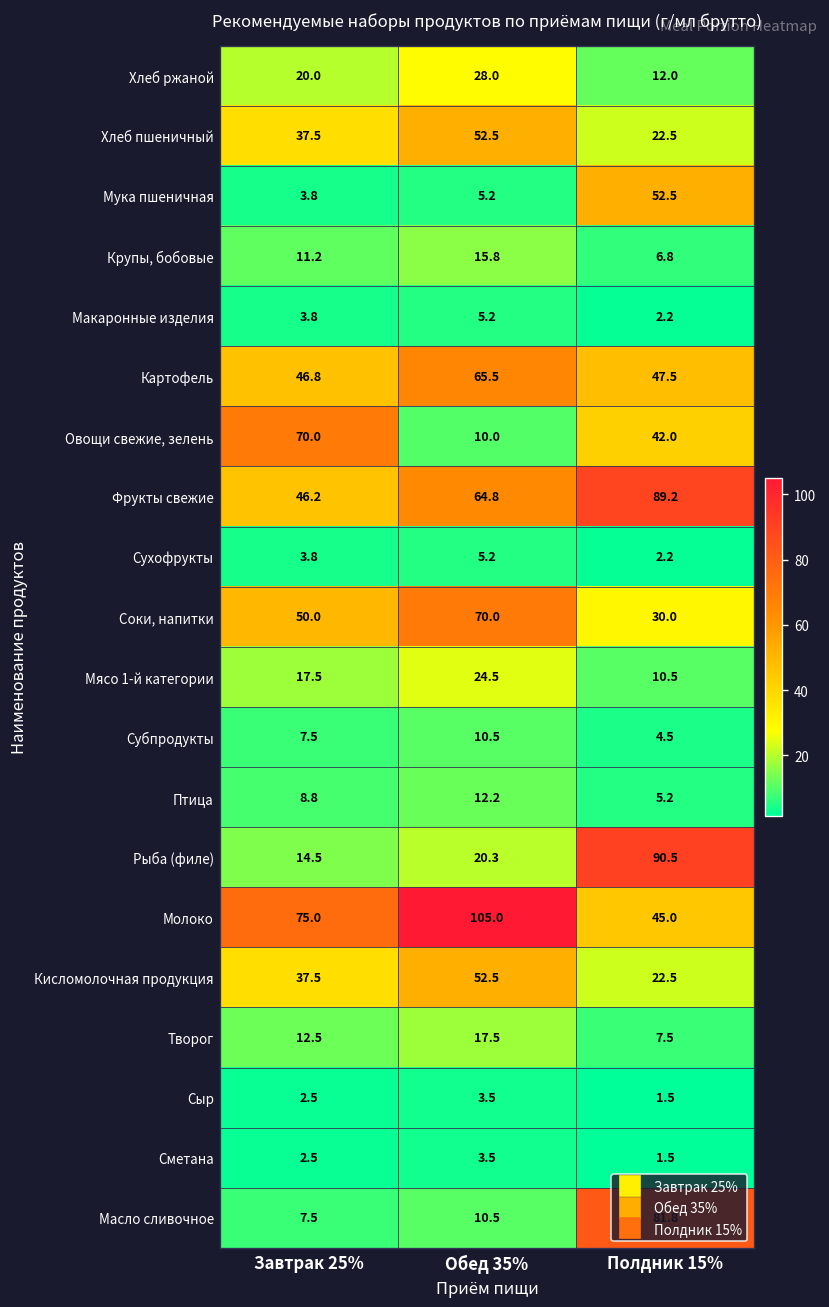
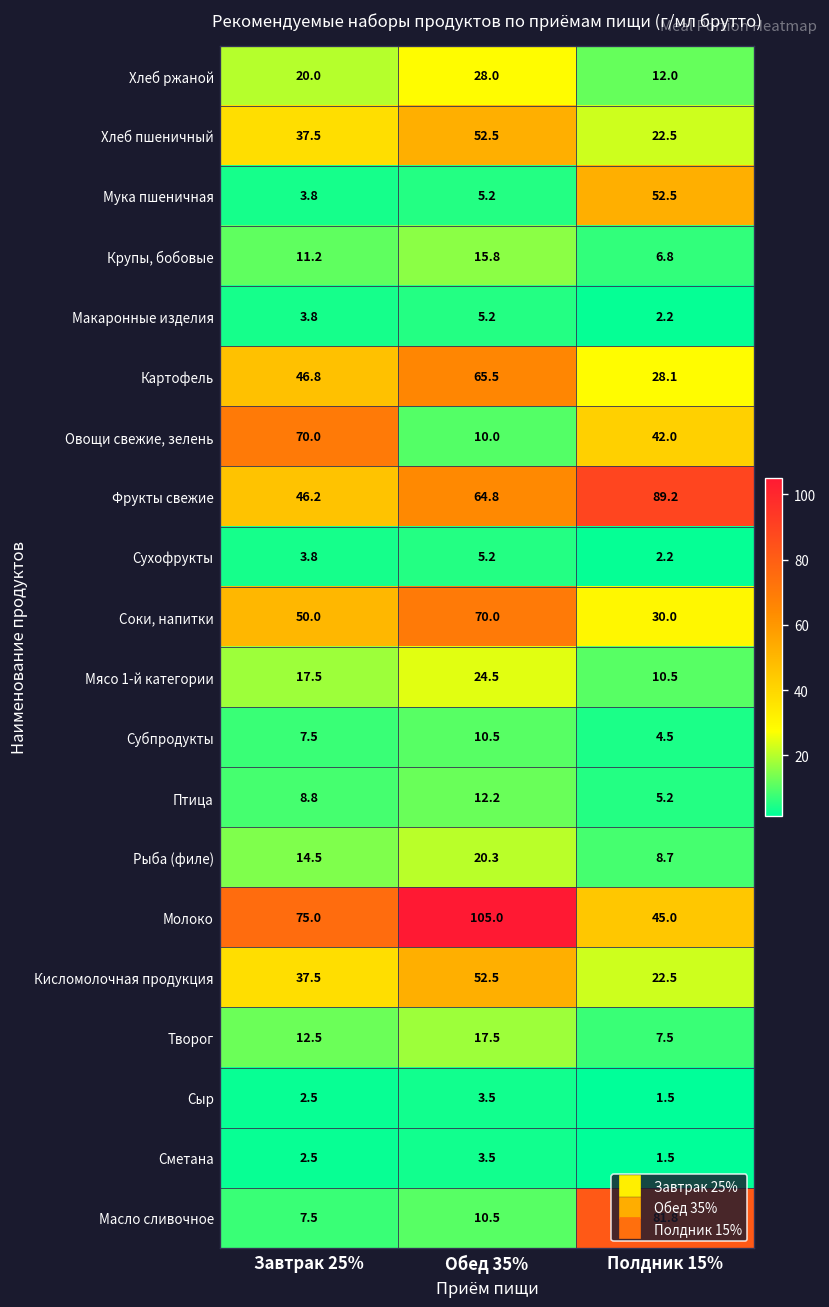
  {
    "Хлеб ржаной": {
      "Завтрак 25%": 20.0,
      "Обед 35%": 28.0,
      "Полдник 15%": 12.0
    },
    "Хлеб пшеничный": {
      "Завтрак 25%": 37.5,
      "Обед 35%": 52.5,
      "Полдник 15%": 22.5
    },
    "Мука пшеничная": {
      "Завтрак 25%": 3.8,
      "Обед 35%": 5.2,
      "Полдник 15%": 52.5
    },
    "Крупы, бобовые": {
      "Завтрак 25%": 11.2,
      "Обед 35%": 15.8,
      "Полдник 15%": 6.8
    },
    "Макаронные изделия": {
      "Завтрак 25%": 3.8,
      "Обед 35%": 5.2,
      "Полдник 15%": 2.2
    },
    "Картофель": {
      "Завтрак 25%": 46.8,
      "Обед 35%": 65.5,
-     "Полдник 15%": 47.5
+     "Полдник 15%": 28.1
    },
    "Овощи свежие, зелень": {
      "Завтрак 25%": 70.0,
      "Обед 35%": 10.0,
      "Полдник 15%": 42.0
    },
    "Фрукты свежие": {
      "Завтрак 25%": 46.2,
      "Обед 35%": 64.8,
      "Полдник 15%": 89.2
    },
    "Сухофрукты": {
      "Завтрак 25%": 3.8,
      "Обед 35%": 5.2,
      "Полдник 15%": 2.2
    },
    "Соки, напитки": {
      "Завтрак 25%": 50.0,
      "Обед 35%": 70.0,
      "Полдник 15%": 30.0
    },
    "Мясо 1-й категории": {
      "Завтрак 25%": 17.5,
      "Обед 35%": 24.5,
      "Полдник 15%": 10.5
    },
    "Субпродукты": {
      "Завтрак 25%": 7.5,
      "Обед 35%": 10.5,
      "Полдник 15%": 4.5
    },
    "Птица": {
      "Завтрак 25%": 8.8,
      "Обед 35%": 12.2,
      "Полдник 15%": 5.2
    },
    "Рыба (филе)": {
      "Завтрак 25%": 14.5,
      "Обед 35%": 20.3,
-     "Полдник 15%": 90.5
+     "Полдник 15%": 8.7
    },
    "Молоко": {
      "Завтрак 25%": 75.0,
      "Обед 35%": 105.0,
      "Полдник 15%": 45.0
    },
    "Кисломолочная продукция": {
      "Завтрак 25%": 37.5,
      "Обед 35%": 52.5,
      "Полдник 15%": 22.5
    },
    "Творог": {
      "Завтрак 25%": 12.5,
      "Обед 35%": 17.5,
      "Полдник 15%": 7.5
    },
    "Сыр": {
      "Завтрак 25%": 2.5,
      "Обед 35%": 3.5,
      "Полдник 15%": 1.5
    },
    "Сметана": {
      "Завтрак 25%": 2.5,
      "Обед 35%": 3.5,
      "Полдник 15%": 1.5
    },
    "Масло сливочное": {
      "Завтрак 25%": 7.5,
      "Обед 35%": 10.5
    }
  }
